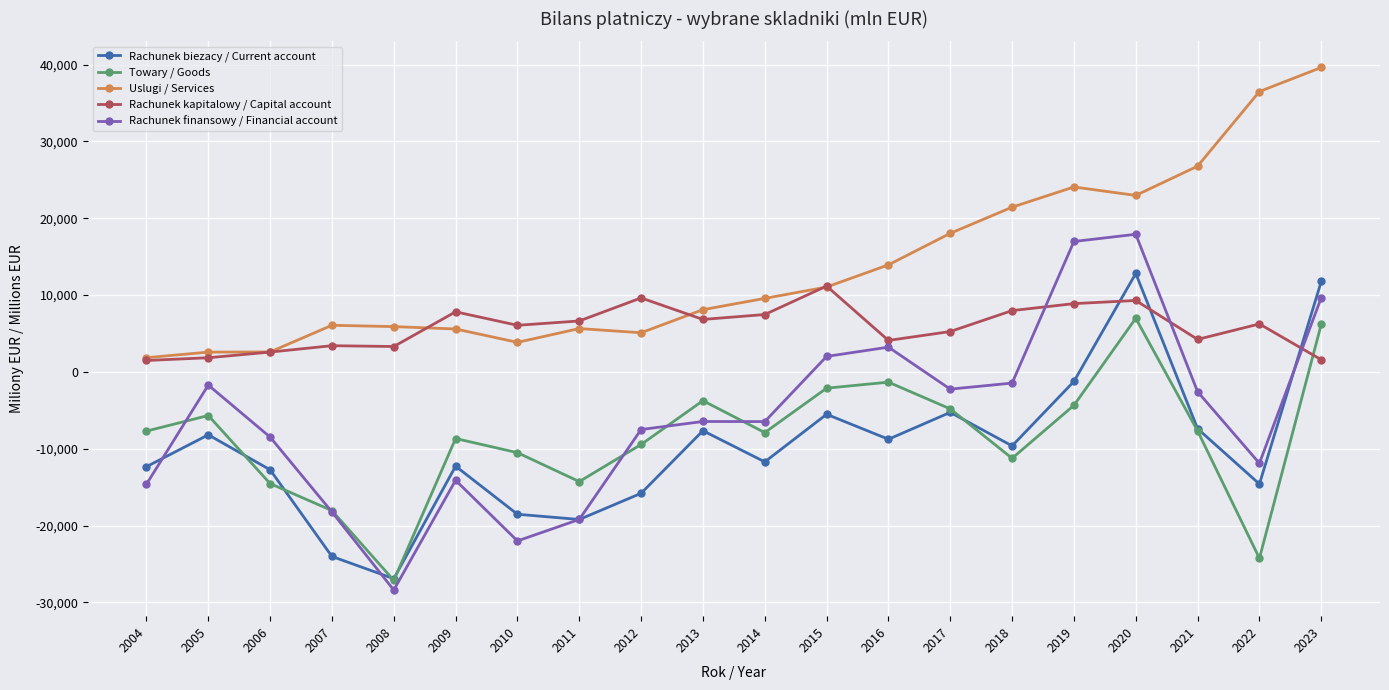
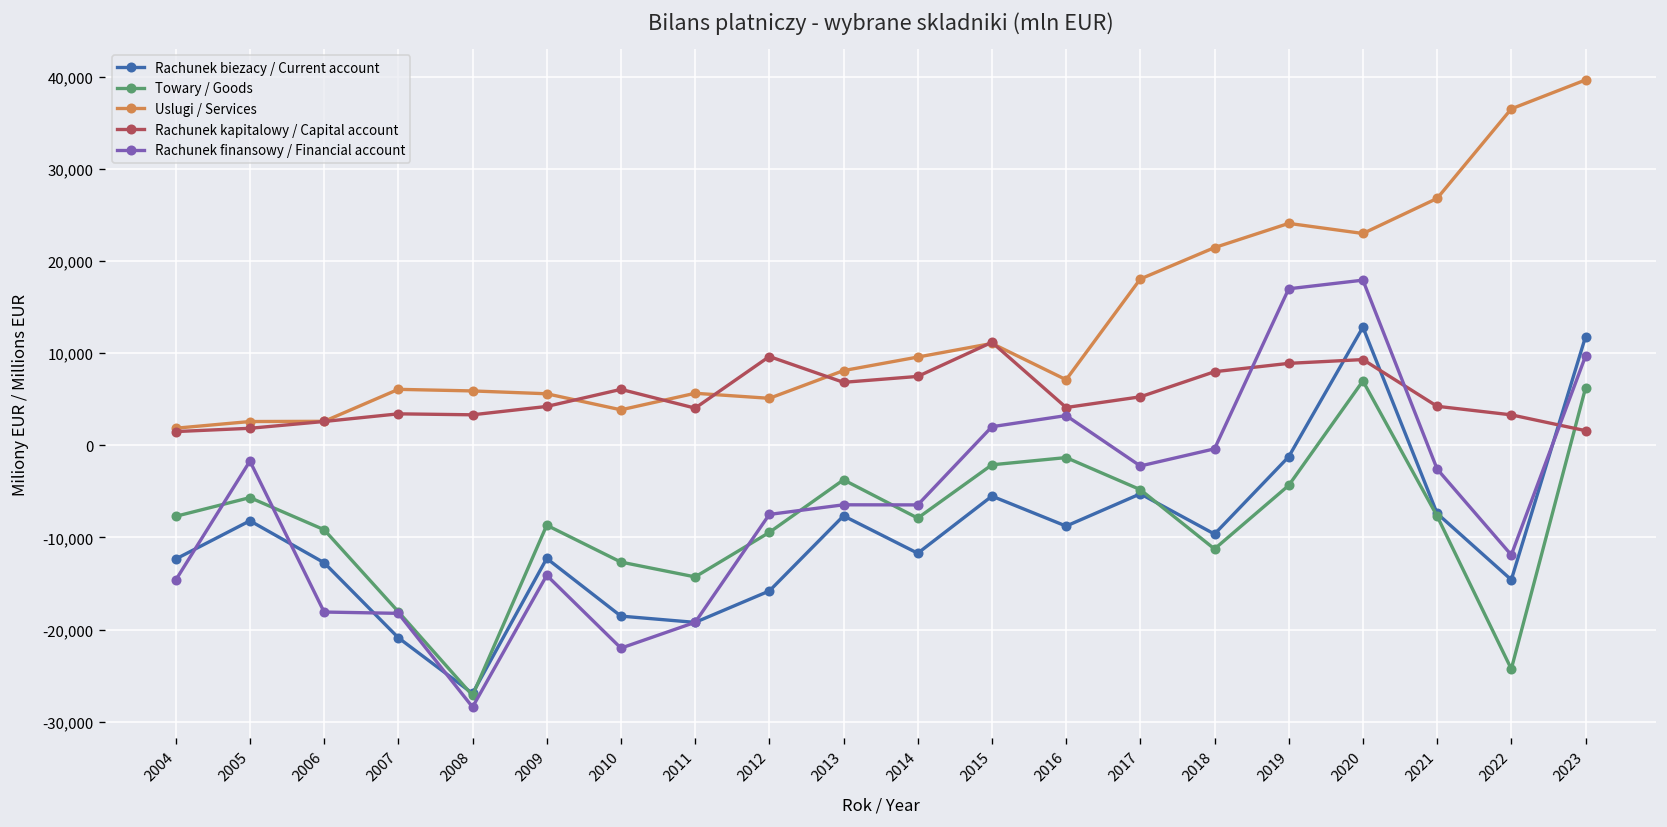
  {
    "Rachunek biezacy / Current account": {
      "2004": "-12,000",
      "2005": "-8,000",
      "2006": "-13,000",
-     "2007": "-24,000",
+     "2007": "-21,000",
      "2009": "-12,000",
      "2010": "-19,000",
      "2012": "-16,000",
      "2013": "-8,000",
      "2014": "-12,000",
      "2015": "-6,000",
      "2016": "-9,000",
      "2017": "-5,000",
      "2018": "-10,000",
      "2019": "-1,000",
      "2020": "13,000",
      "2022": "-15,000",
      "2023": "12,000"
    },
    "Towary / Goods": {
      "2004": "-8,000",
      "2005": "-6,000",
-     "2006": "-15,000",
+     "2006": "-9,000",
      "2009": "-9,000",
-     "2010": "-11,000",
+     "2010": "-13,000",
      "2011": "-14,000",
      "2012": "-9,000",
      "2013": "-4,000",
      "2014": "-8,000",
      "2015": "-2,000",
      "2016": "-1,000",
      "2017": "-5,000",
      "2018": "-11,000",
      "2019": "-4,000",
      "2020": "7,000",
      "2022": "-24,000",
      "2023": "6,000"
    },
    "Uslugi / Services": {
      "2004": "2,000",
      "2005": "3,000",
      "2007": "6,000",
      "2008": "6,000",
      "2009": "6,000",
      "2010": "4,000",
      "2011": "6,000",
      "2012": "5,000",
      "2013": "8,000",
      "2014": "10,000",
-     "2016": "14,000",
+     "2016": "7,000",
      "2017": "18,000",
      "2018": "21,000",
      "2019": "24,000",
      "2020": "23,000",
      "2021": "27,000",
      "2022": "36,000",
      "2023": "40,000"
    },
    "Rachunek kapitalowy / Capital account": {
      "2004": "1,000",
      "2005": "2,000",
      "2007": "3,000",
      "2008": "3,000",
-     "2009": "8,000",
+     "2009": "4,000",
      "2010": "6,000",
-     "2011": "7,000",
+     "2011": "4,000",
      "2012": "10,000",
      "2013": "7,000",
      "2014": "7,000",
      "2016": "4,000",
      "2017": "5,000",
      "2018": "8,000",
      "2019": "9,000",
      "2020": "9,000",
      "2021": "4,000",
-     "2022": "6,000",
+     "2022": "3,000",
      "2023": "2,000"
    },
    "Rachunek finansowy / Financial account": {
      "2004": "-15,000",
      "2005": "-2,000",
-     "2006": "-8,000",
+     "2006": "-18,000",
      "2008": "-28,000",
      "2009": "-14,000",
      "2010": "-22,000",
      "2012": "-8,000",
      "2013": "-6,000",
      "2014": "-6,000",
      "2015": "2,000",
      "2016": "3,000",
      "2017": "-2,000",
-     "2018": "-1,000",
+     "2018": "0",
      "2019": "17,000",
      "2020": "18,000",
      "2021": "-3,000",
      "2022": "-12,000",
      "2023": "10,000"
    }
  }
